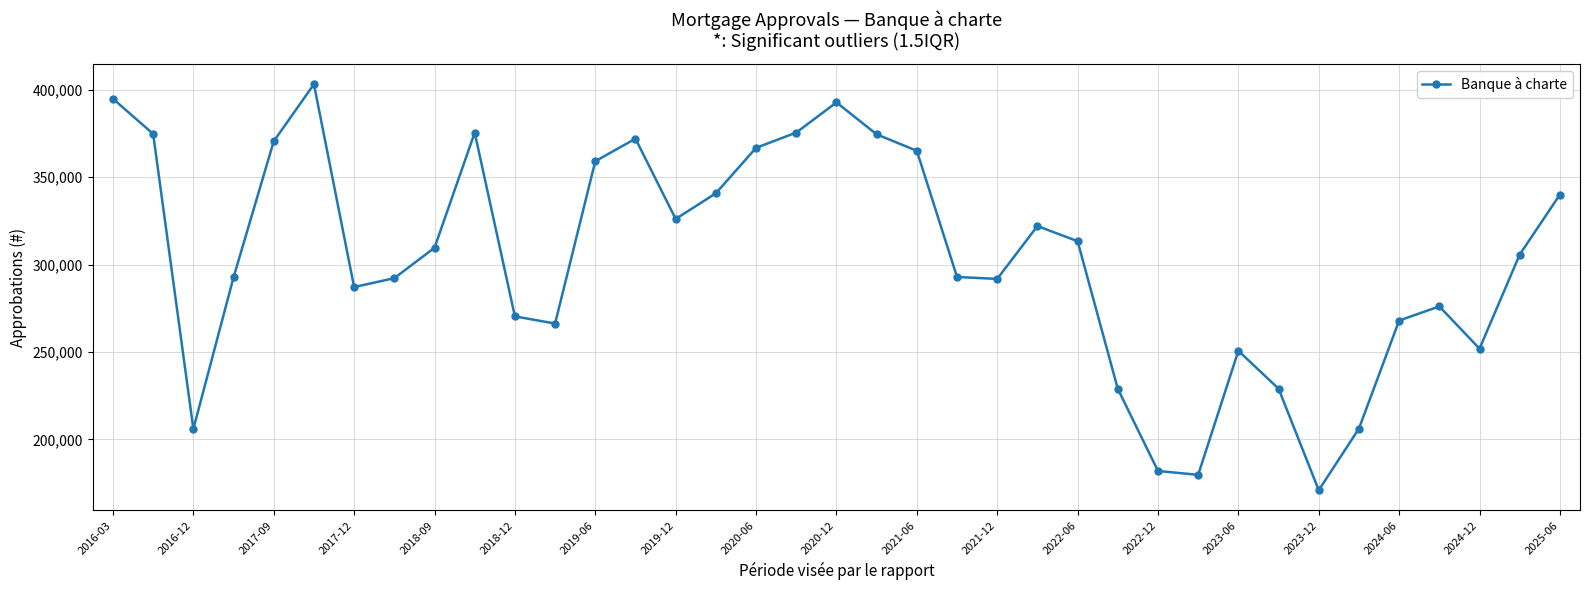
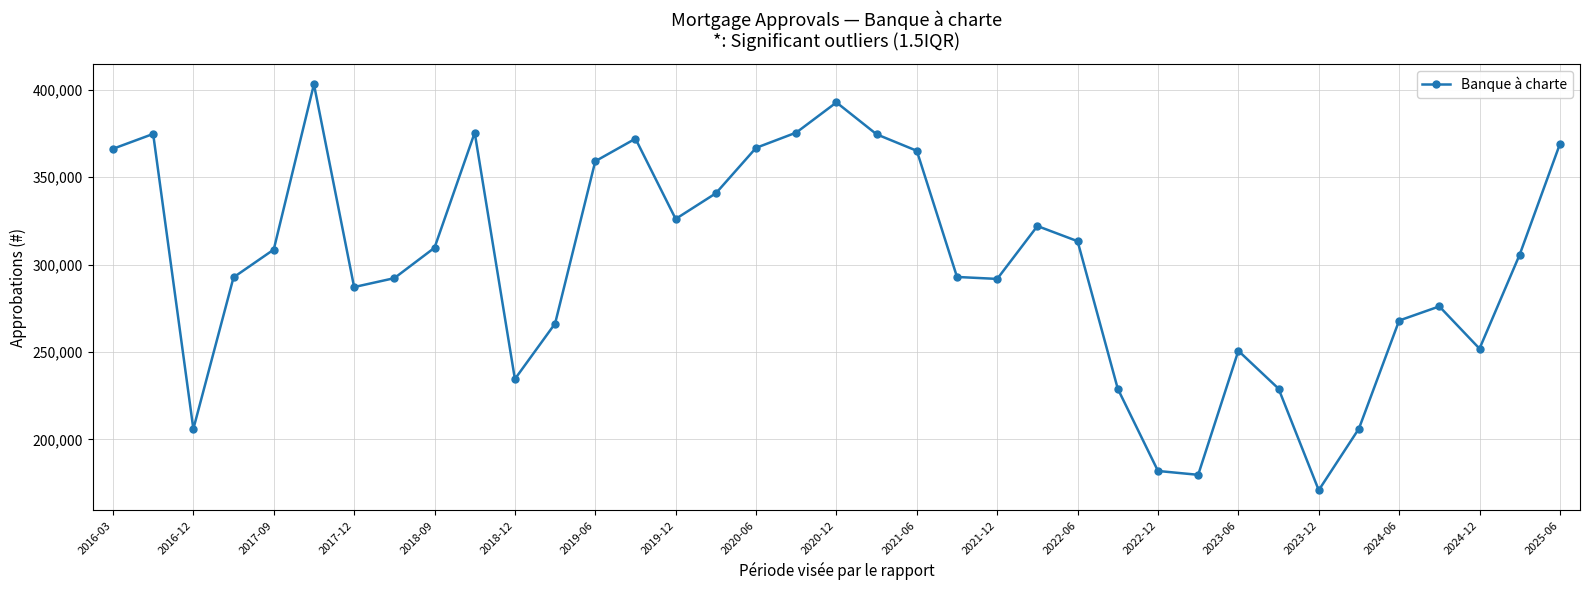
  {
-   "2016-03": "395,000",
+   "2016-03": "366,000",
    "2016-12": "206,000",
-   "2017-09": "371,000",
+   "2017-09": "309,000",
    "2017-12": "287,000",
    "2018-09": "310,000",
-   "2018-12": "270,000",
+   "2018-12": "235,000",
    "2019-06": "359,000",
    "2019-12": "326,000",
    "2020-06": "367,000",
    "2020-12": "393,000",
    "2021-06": "365,000",
    "2021-12": "292,000",
    "2022-06": "313,000",
    "2022-12": "182,000",
    "2023-06": "251,000",
    "2023-12": "171,000",
    "2024-06": "268,000",
    "2024-12": "252,000",
-   "2025-06": "340,000"
+   "2025-06": "369,000"
  }
